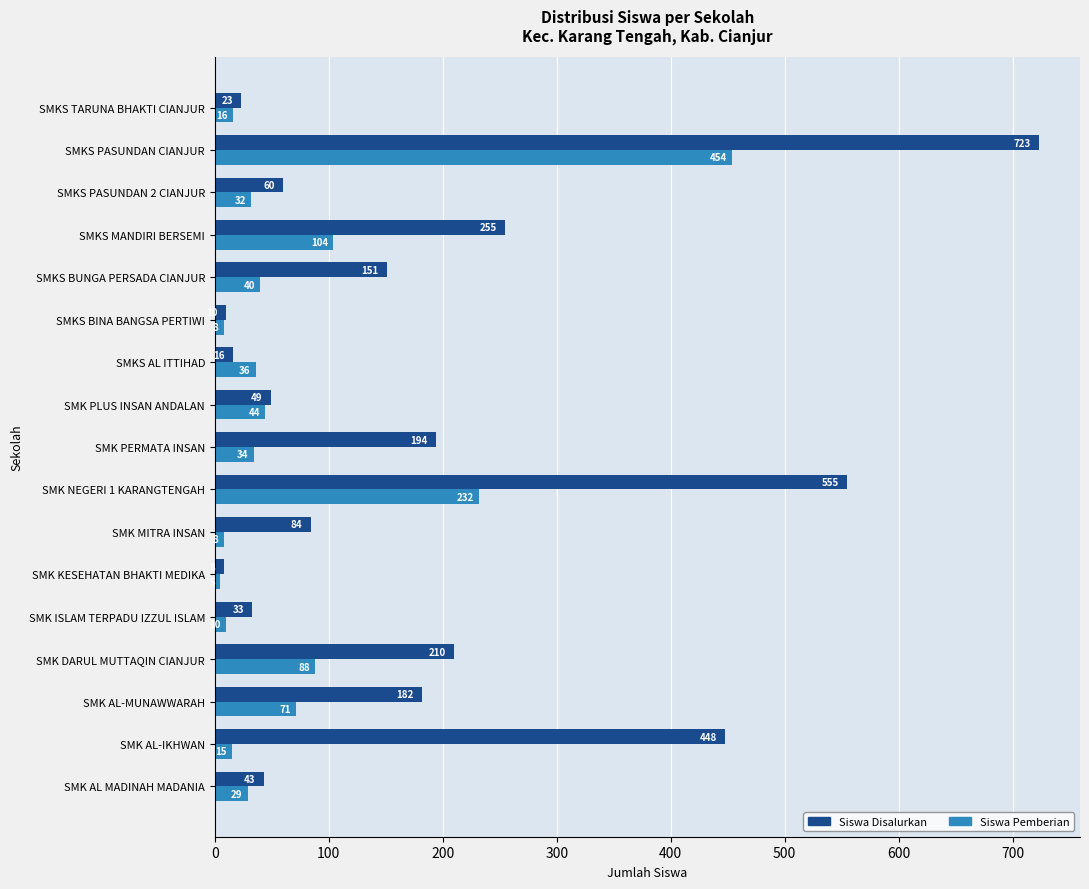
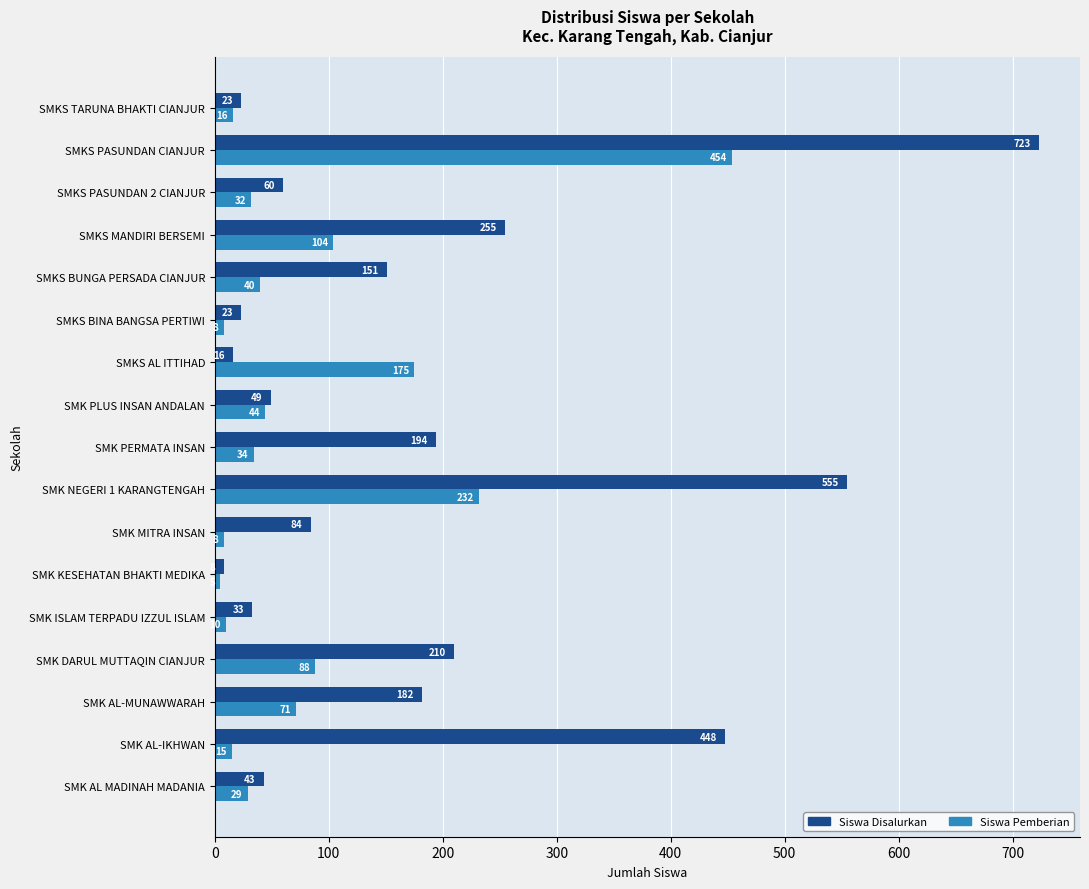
  {
    "Siswa Disalurkan": {
-     "SMKS BINA BANGSA PERTIWI": 10,
+     "SMKS BINA BANGSA PERTIWI": 23,
      "SMK KESEHATAN BHAKTI MEDIKA": 8
    },
    "Siswa Pemberian": {
      "SMKS TARUNA BHAKTI CIANJUR": 16,
      "SMKS PASUNDAN CIANJUR": 454,
      "SMKS PASUNDAN 2 CIANJUR": 32,
      "SMKS MANDIRI BERSEMI": 104,
      "SMKS BUNGA PERSADA CIANJUR": 40,
-     "SMKS AL ITTIHAD": 36,
+     "SMKS AL ITTIHAD": 175,
      "SMK PLUS INSAN ANDALAN": 44,
      "SMK PERMATA INSAN": 34,
      "SMK NEGERI 1 KARANGTENGAH": 232,
      "SMK ISLAM TERPADU IZZUL ISLAM": 10,
      "SMK DARUL MUTTAQIN CIANJUR": 88,
      "SMK AL-MUNAWWARAH": 71,
      "SMK AL-IKHWAN": 15,
      "SMK AL MADINAH MADANIA": 29
    }
  }
